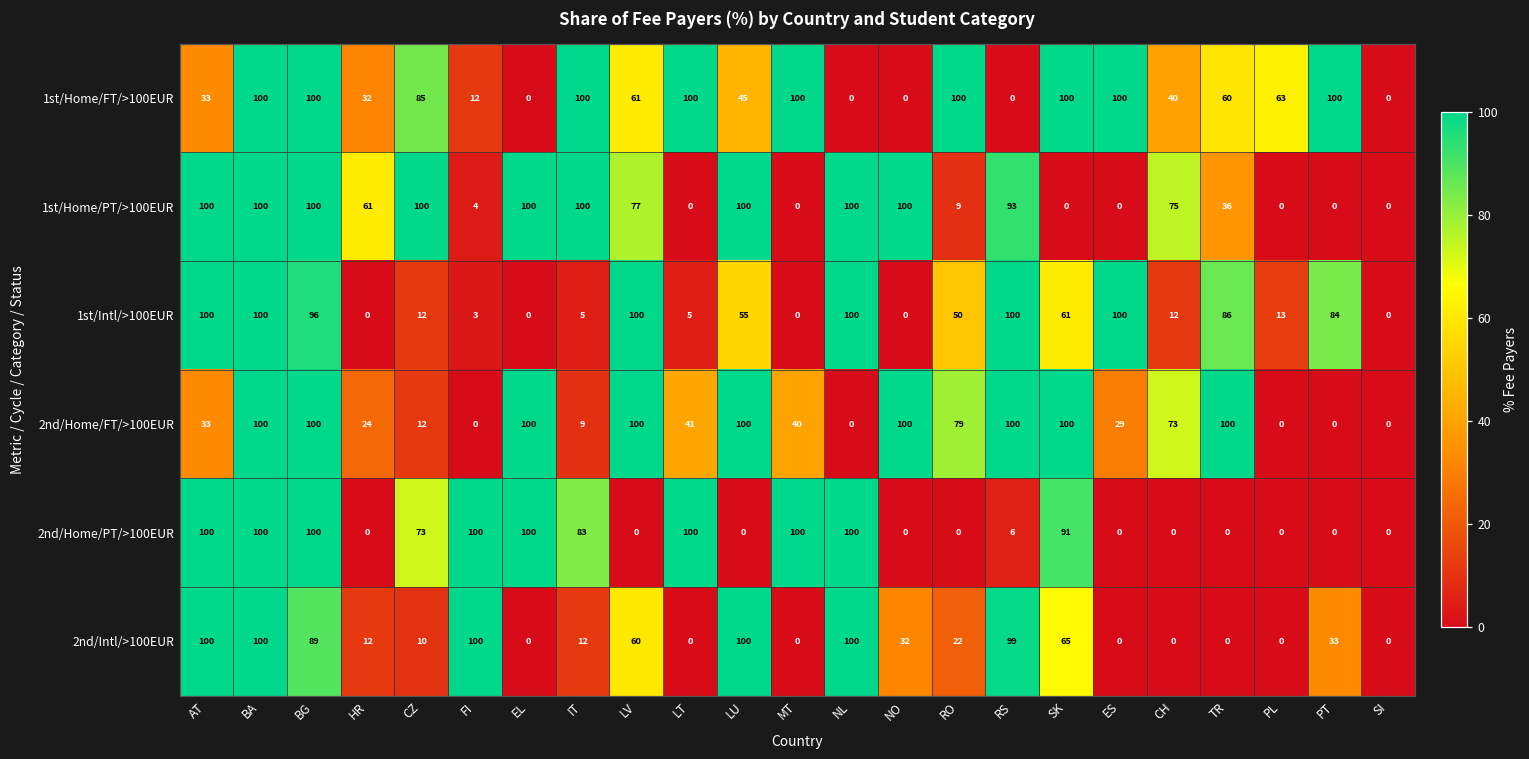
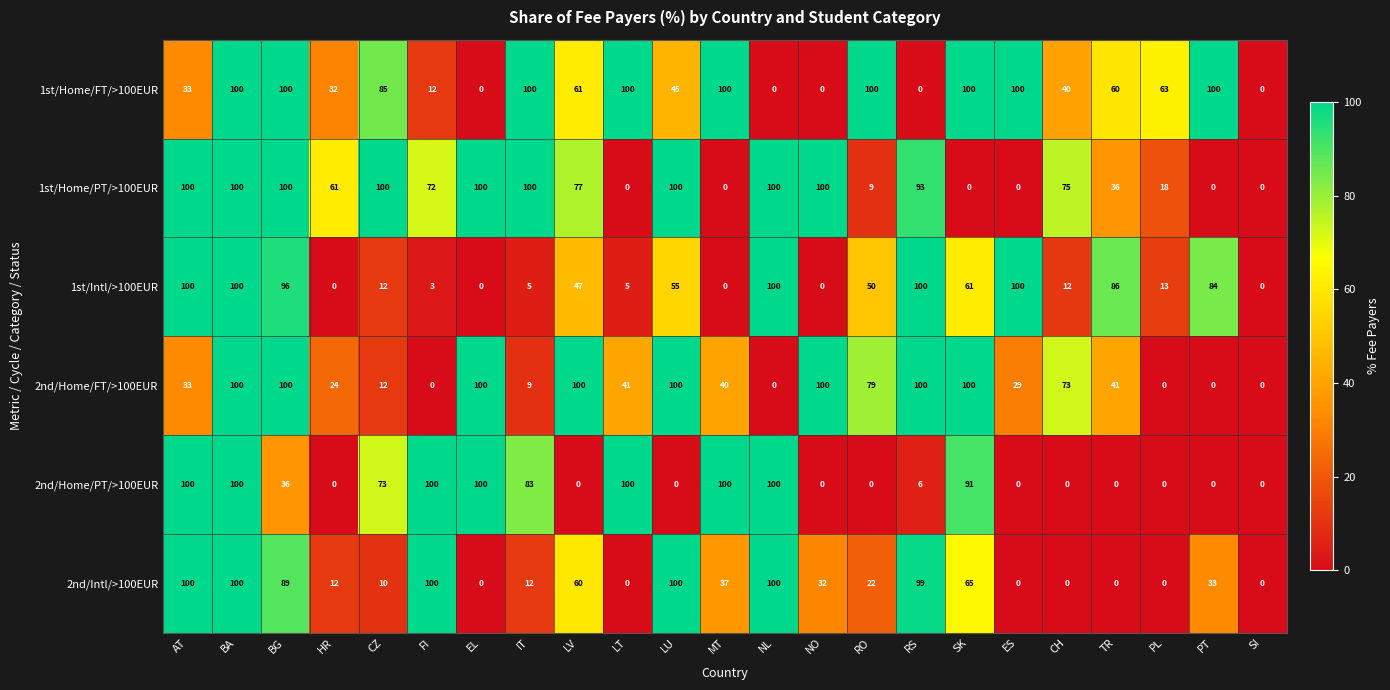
  {
    "1st/Home/FT/>100EUR": {
      "AT": 33,
      "BA": 100,
      "BG": 100,
      "HR": 32,
      "CZ": 85,
      "FI": 12,
      "EL": 0,
      "IT": 100,
      "LV": 61,
      "LT": 100,
      "LU": 45,
      "MT": 100,
      "NL": 0,
      "NO": 0,
      "RO": 100,
      "RS": 0,
      "SK": 100,
      "ES": 100,
      "CH": 40,
      "TR": 60,
      "PL": 63,
      "PT": 100,
      "SI": 0
    },
    "1st/Home/PT/>100EUR": {
      "AT": 100,
      "BA": 100,
      "BG": 100,
      "HR": 61,
      "CZ": 100,
-     "FI": 4,
+     "FI": 72,
      "EL": 100,
      "IT": 100,
      "LV": 77,
      "LT": 0,
      "LU": 100,
      "MT": 0,
      "NL": 100,
      "NO": 100,
      "RO": 9,
      "RS": 93,
      "SK": 0,
      "ES": 0,
      "CH": 75,
      "TR": 36,
-     "PL": 0,
+     "PL": 18,
      "PT": 0,
      "SI": 0
    },
    "1st/Intl/>100EUR": {
      "AT": 100,
      "BA": 100,
      "BG": 96,
      "HR": 0,
      "CZ": 12,
      "FI": 3,
      "EL": 0,
      "IT": 5,
-     "LV": 100,
+     "LV": 47,
      "LT": 5,
      "LU": 55,
      "MT": 0,
      "NL": 100,
      "NO": 0,
      "RO": 50,
      "RS": 100,
      "SK": 61,
      "ES": 100,
      "CH": 12,
      "TR": 86,
      "PL": 13,
      "PT": 84,
      "SI": 0
    },
    "2nd/Home/FT/>100EUR": {
      "AT": 33,
      "BA": 100,
      "BG": 100,
      "HR": 24,
      "CZ": 12,
      "FI": 0,
      "EL": 100,
      "IT": 9,
      "LV": 100,
      "LT": 41,
      "LU": 100,
      "MT": 40,
      "NL": 0,
      "NO": 100,
      "RO": 79,
      "RS": 100,
      "SK": 100,
      "ES": 29,
      "CH": 73,
-     "TR": 100,
+     "TR": 41,
      "PL": 0,
      "PT": 0,
      "SI": 0
    },
    "2nd/Home/PT/>100EUR": {
      "AT": 100,
      "BA": 100,
-     "BG": 100,
+     "BG": 36,
      "HR": 0,
      "CZ": 73,
      "FI": 100,
      "EL": 100,
      "IT": 83,
      "LV": 0,
      "LT": 100,
      "LU": 0,
      "MT": 100,
      "NL": 100,
      "NO": 0,
      "RO": 0,
      "RS": 6,
      "SK": 91,
      "ES": 0,
      "CH": 0,
      "TR": 0,
      "PL": 0,
      "PT": 0,
      "SI": 0
    },
    "2nd/Intl/>100EUR": {
      "AT": 100,
      "BA": 100,
      "BG": 89,
      "HR": 12,
      "CZ": 10,
      "FI": 100,
      "EL": 0,
      "IT": 12,
      "LV": 60,
      "LT": 0,
      "LU": 100,
-     "MT": 0,
+     "MT": 37,
      "NL": 100,
      "NO": 32,
      "RO": 22,
      "RS": 99,
      "SK": 65,
      "ES": 0,
      "CH": 0,
      "TR": 0,
      "PL": 0,
      "PT": 33,
      "SI": 0
    }
  }
